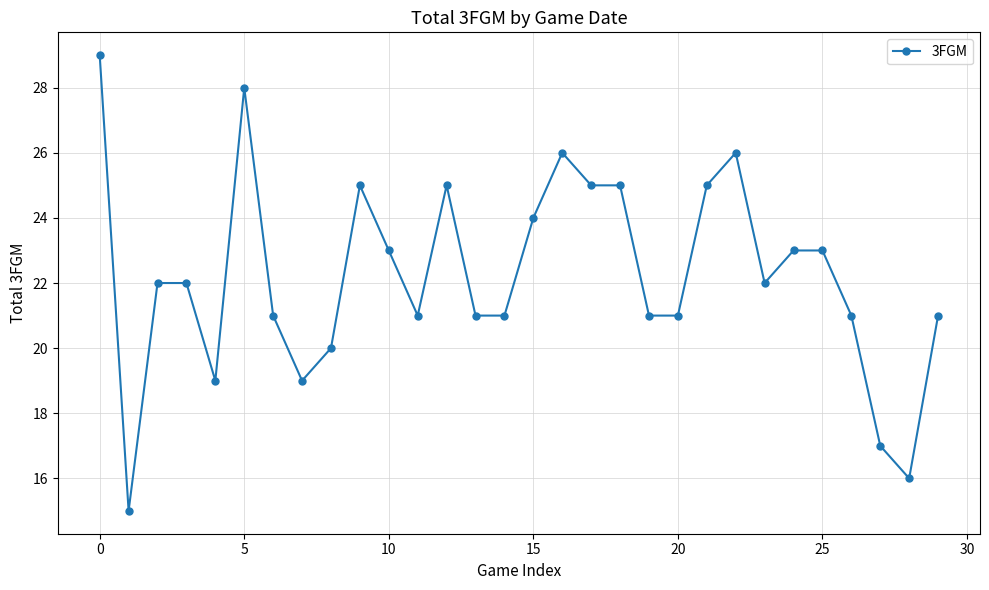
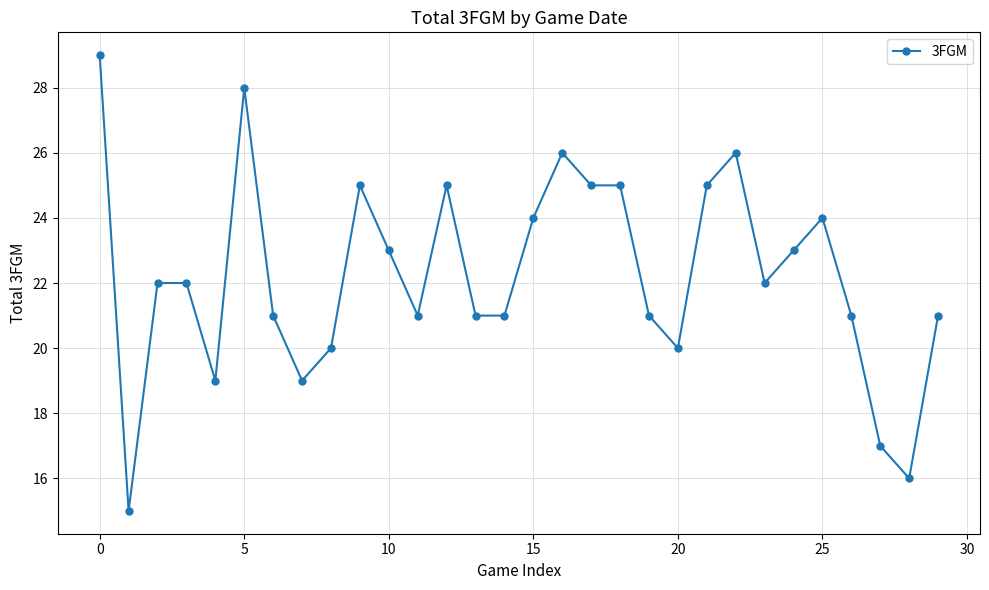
  {
    "0": 29,
    "5": 28,
    "10": 23,
    "15": 24,
-   "20": 21,
-   "25": 23
+   "20": 20,
+   "25": 24
  }
